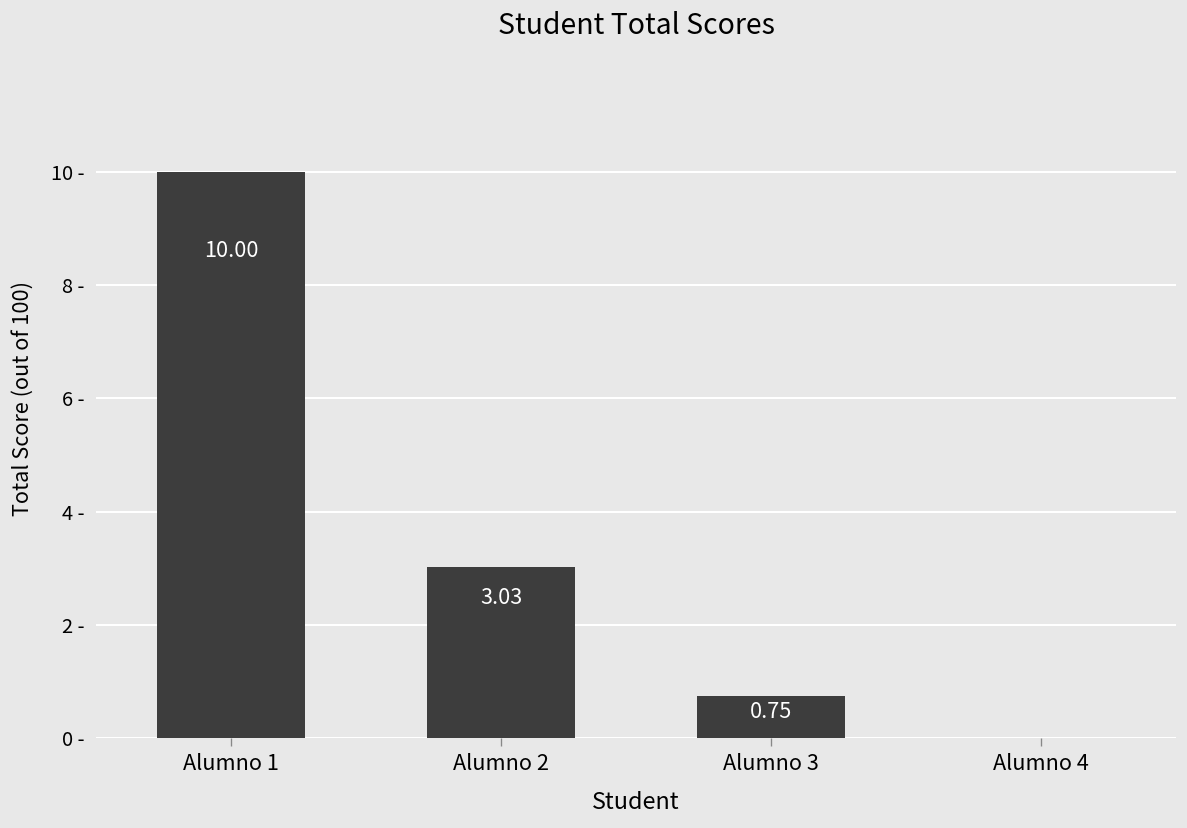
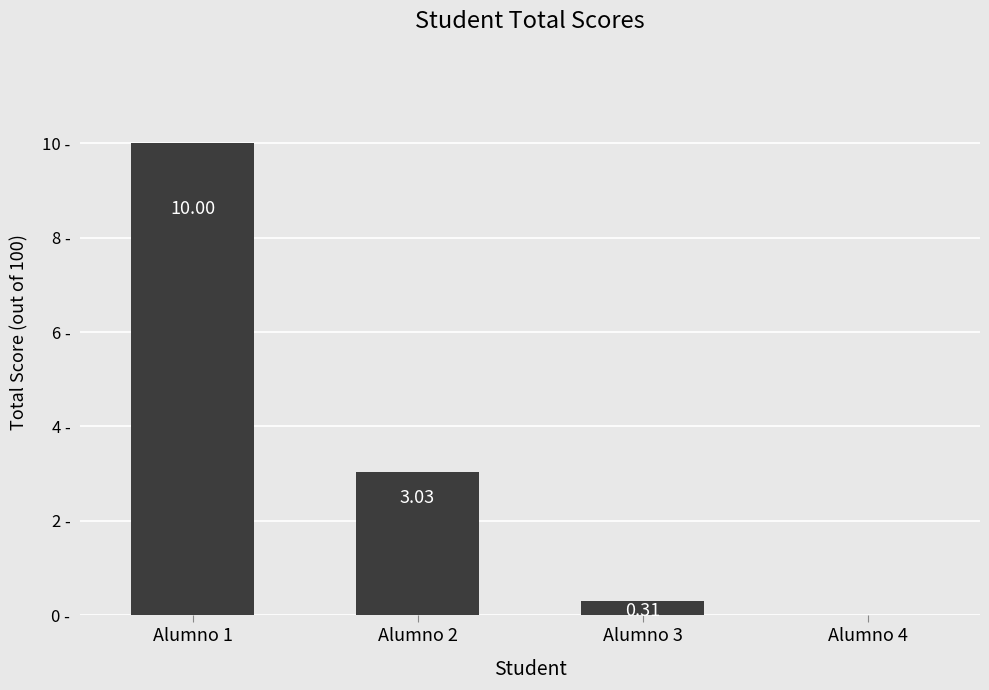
  {
    "Alumno 1": 10.00,
    "Alumno 2": 3.03,
-   "Alumno 3": 0.75
+   "Alumno 3": 0.31
  }
